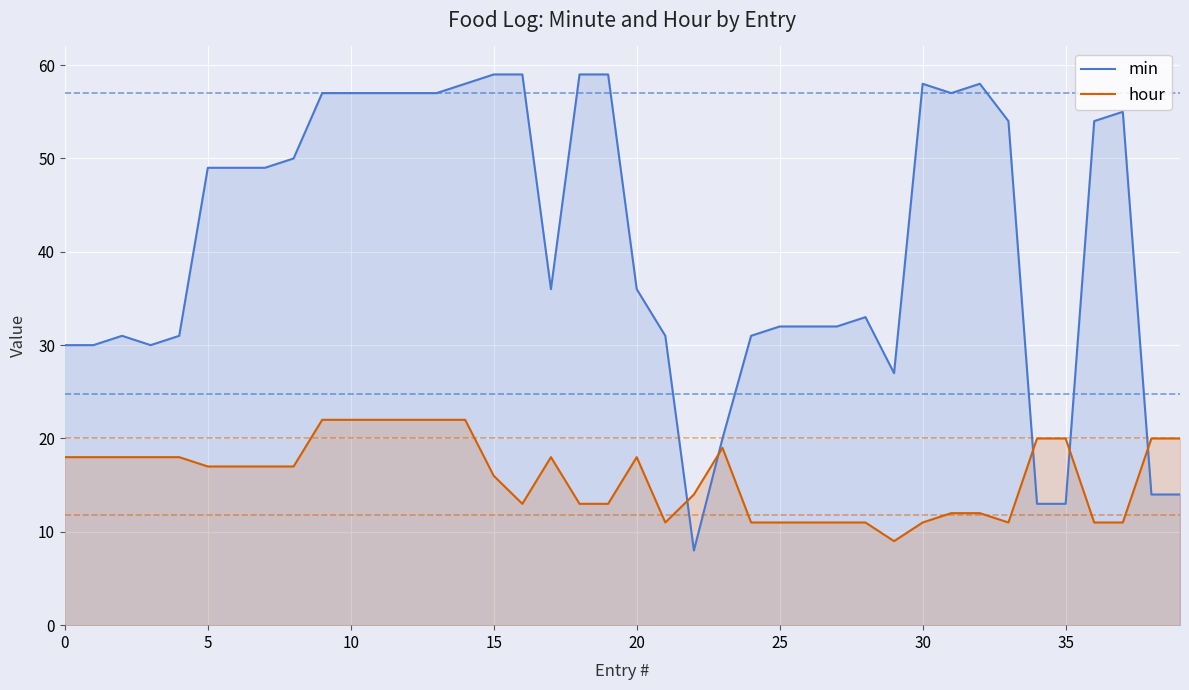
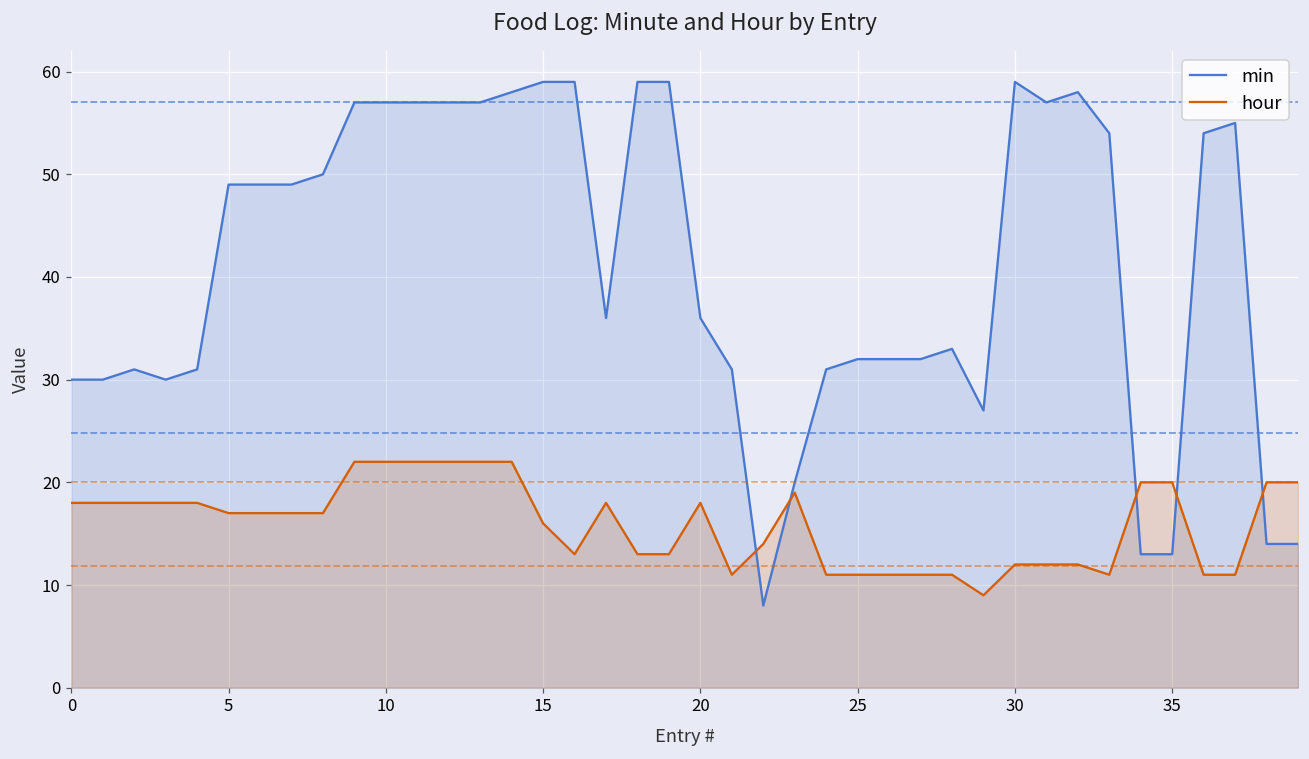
  {
    "min": {
      "0": 30,
      "5": 49,
      "10": 57,
      "15": 59,
      "20": 36,
      "25": 32,
-     "30": 58,
+     "30": 59,
      "35": 13
    },
    "hour": {
      "0": 18,
      "5": 17,
      "10": 22,
      "15": 16,
      "20": 18,
      "25": 11,
-     "30": 11,
+     "30": 12,
      "35": 20
    }
  }
